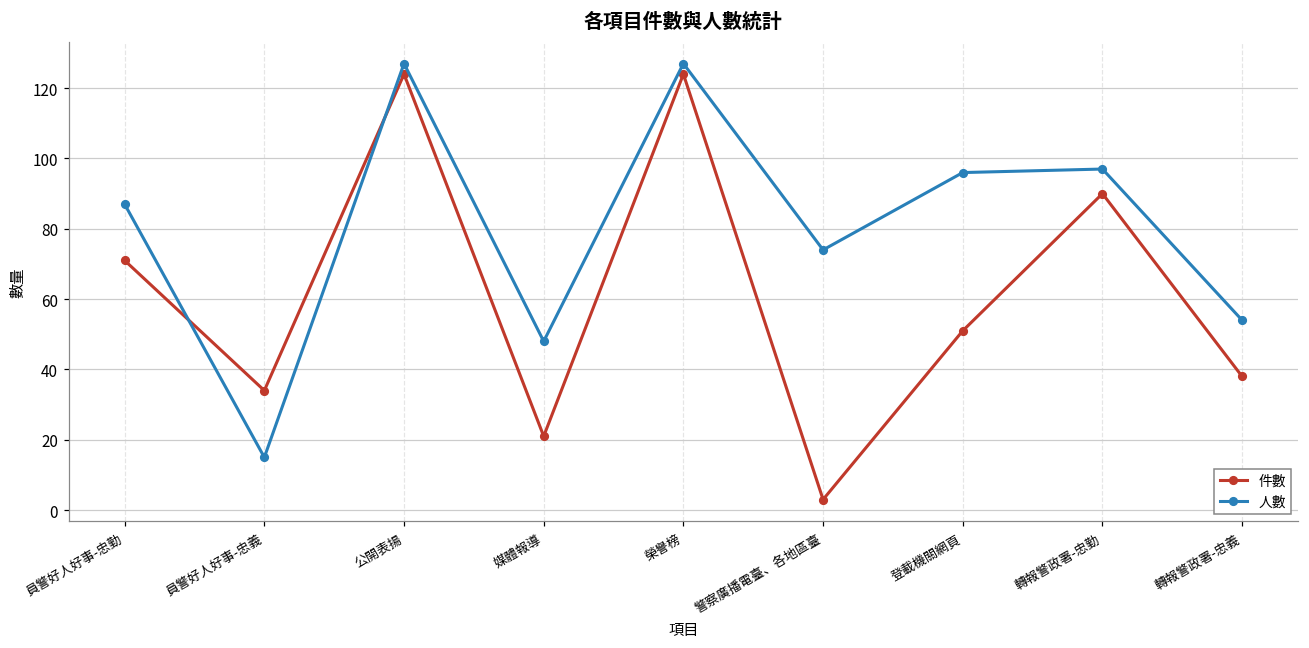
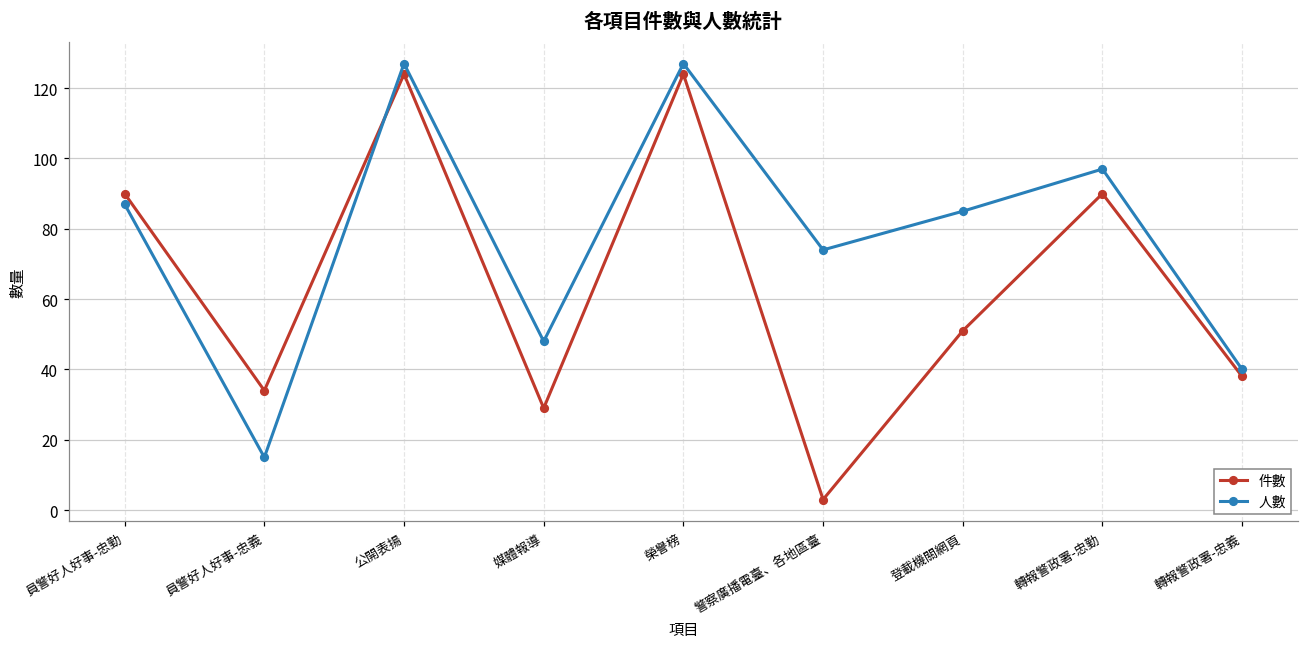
  {
    "件數": {
-     "員警好人好事-忠勤": 71,
+     "員警好人好事-忠勤": 90,
      "員警好人好事-忠義": 34,
      "公開表揚": 124,
-     "媒體報導": 21,
+     "媒體報導": 29,
      "榮譽榜": 124,
      "警察廣播電臺、各地區臺": 3,
      "登載機關網頁": 51,
      "轉報警政署-忠勤": 90,
      "轉報警政署-忠義": 38
    },
    "人數": {
      "員警好人好事-忠勤": 87,
      "員警好人好事-忠義": 15,
      "公開表揚": 127,
      "媒體報導": 48,
      "榮譽榜": 127,
      "警察廣播電臺、各地區臺": 74,
-     "登載機關網頁": 96,
+     "登載機關網頁": 85,
      "轉報警政署-忠勤": 97,
-     "轉報警政署-忠義": 54
+     "轉報警政署-忠義": 40
    }
  }
